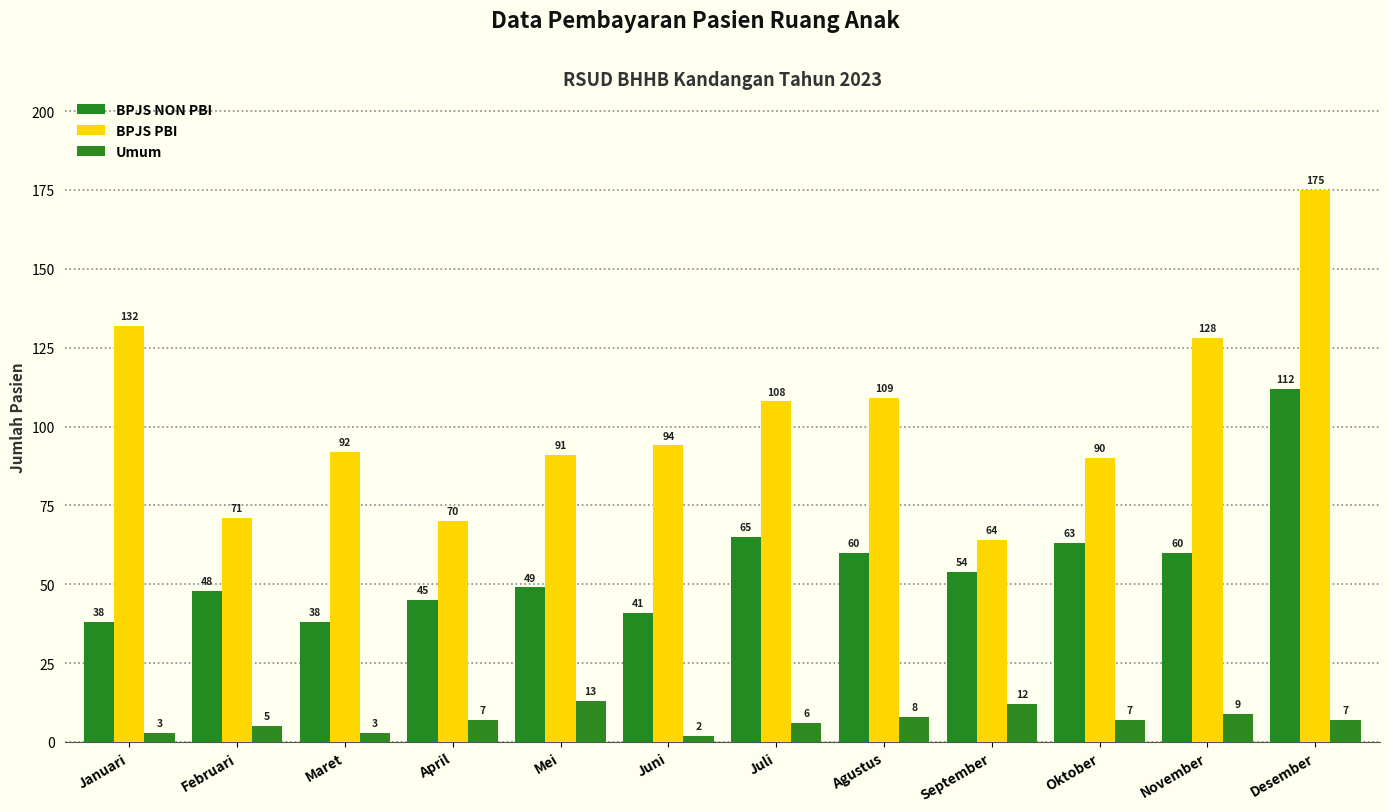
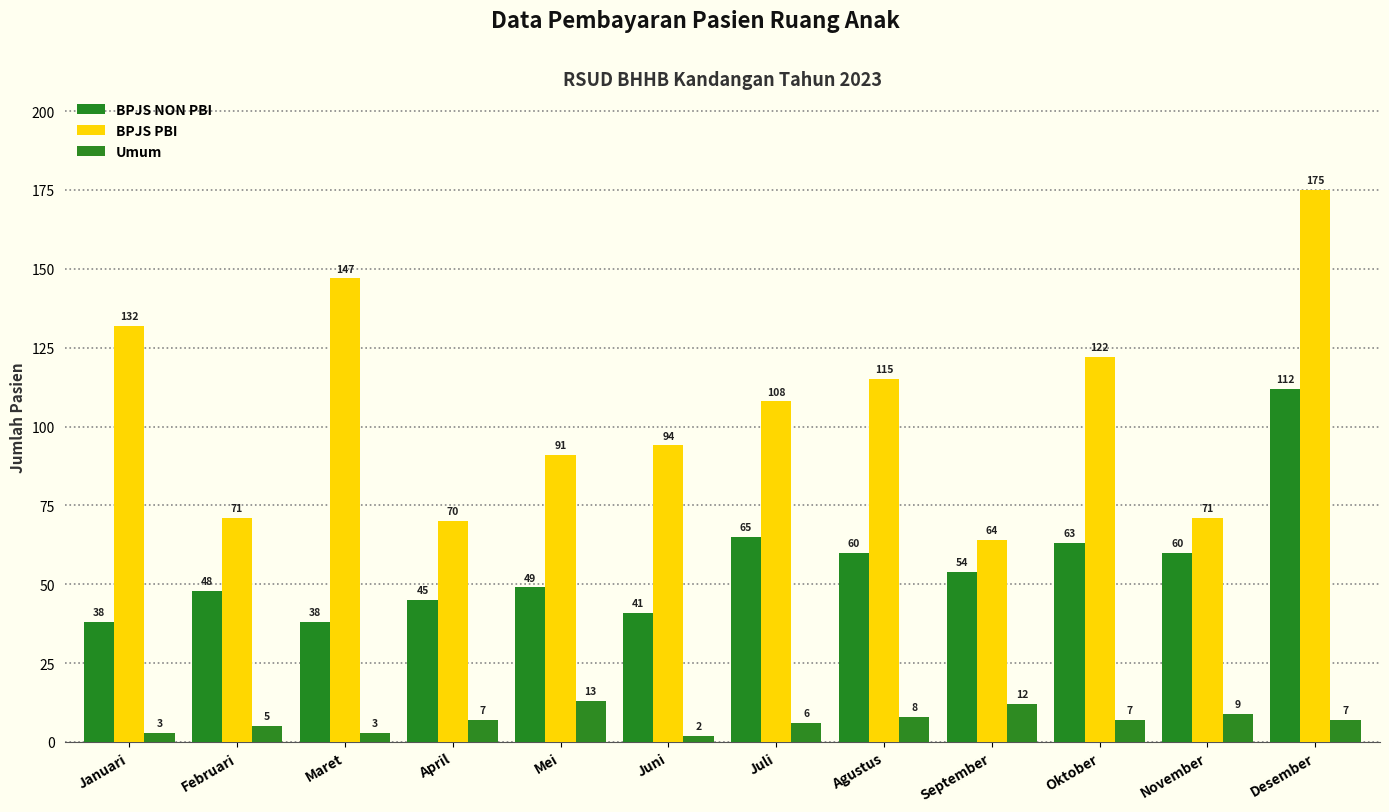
  {
    "BPJS PBI": {
      "Januari": 132,
      "Februari": 71,
-     "Maret": 92,
+     "Maret": 147,
      "April": 70,
      "Mei": 91,
      "Juni": 94,
      "Juli": 108,
-     "Agustus": 109,
+     "Agustus": 115,
      "September": 64,
-     "Oktober": 90,
-     "November": 128,
+     "Oktober": 122,
+     "November": 71,
      "Desember": 175
    }
  }
